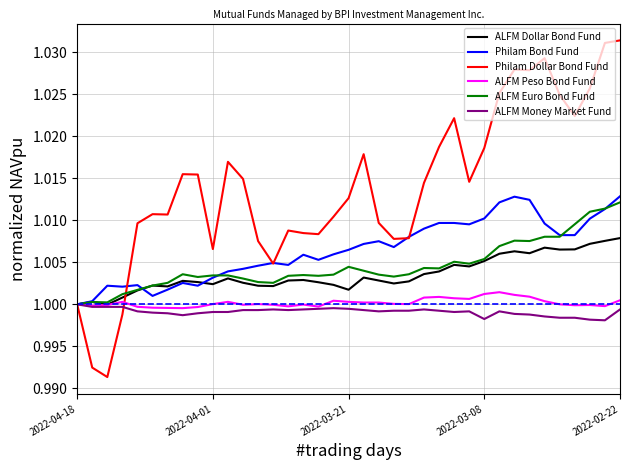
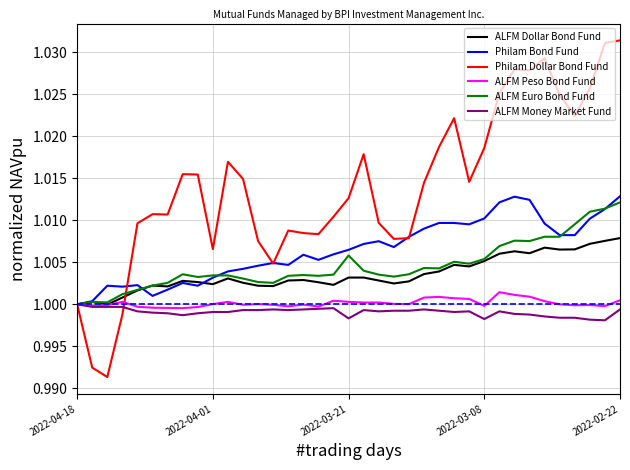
  {
    "ALFM Dollar Bond Fund": {
      "2022-04-01": 1.002,
-     "2022-03-21": 1.002,
+     "2022-03-21": 1.003,
      "2022-02-22": 1.008
    },
    "Philam Bond Fund": {
      "2022-03-21": 1.006,
      "2022-03-08": 1.010,
      "2022-02-22": 1.013
    },
    "Philam Dollar Bond Fund": {
      "2022-04-01": 1.007,
      "2022-03-21": 1.013,
      "2022-03-08": 1.019,
      "2022-02-22": 1.031
    },
    "ALFM Peso Bond Fund": {
      "2022-04-01": 1.000,
      "2022-03-21": 1.000,
-     "2022-03-08": 1.001,
+     "2022-03-08": 1.000,
      "2022-02-22": 1.000
    },
    "ALFM Euro Bond Fund": {
-     "2022-03-21": 1.004,
+     "2022-03-21": 1.006,
      "2022-02-22": 1.012
    },
    "ALFM Money Market Fund": {
      "2022-04-01": 0.999,
-     "2022-03-21": 0.999,
+     "2022-03-21": 0.998,
      "2022-03-08": 0.998,
      "2022-02-22": 0.999
    }
  }
